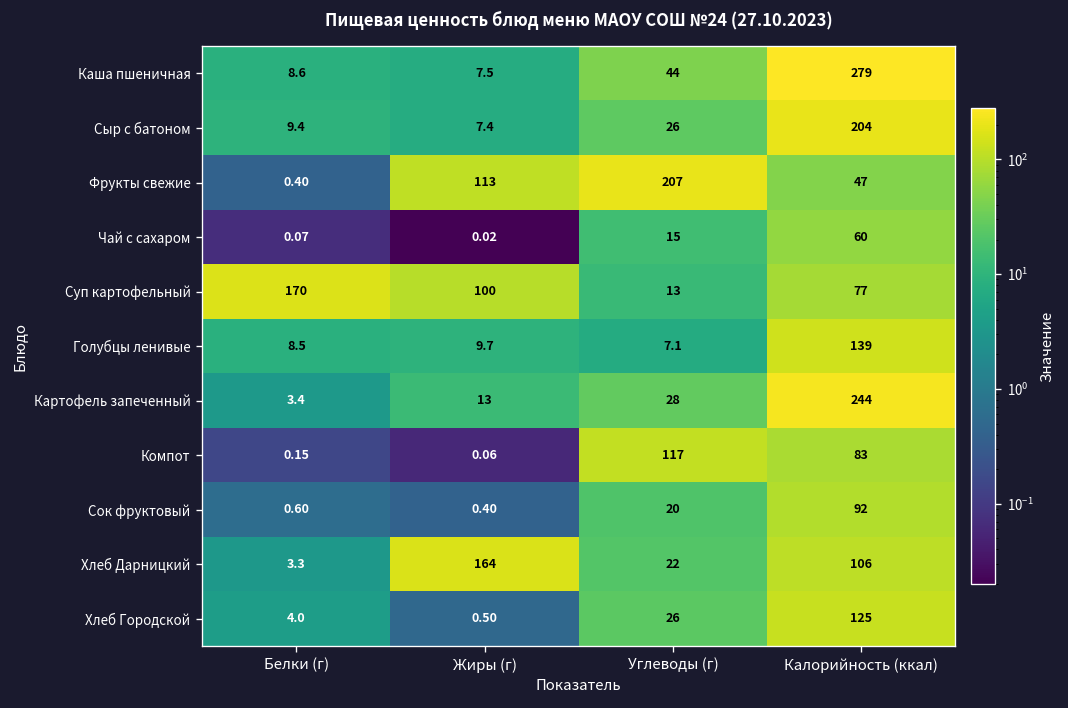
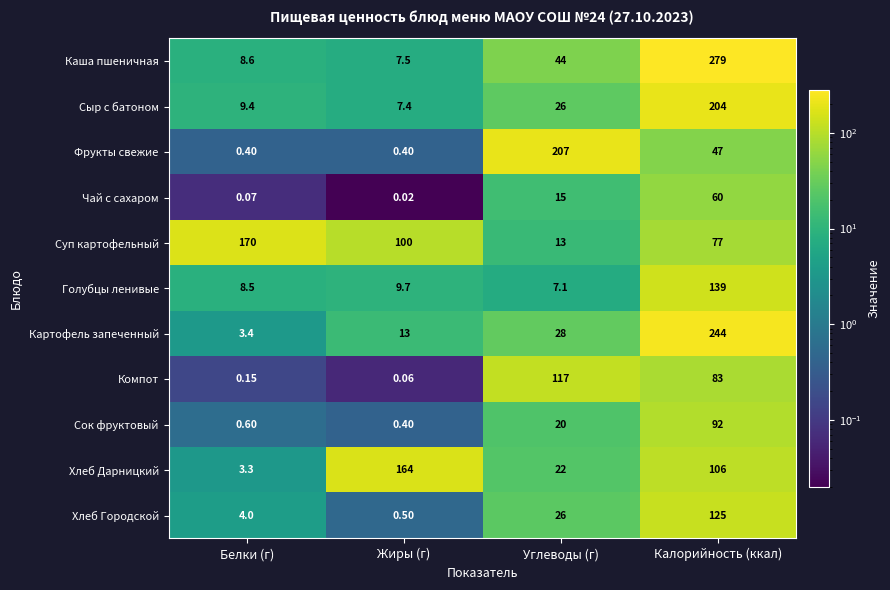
  {
    "Каша пшеничная": {
      "Белки (г)": 8.6,
      "Жиры (г)": 7.5,
      "Углеводы (г)": 44,
      "Калорийность (ккал)": 279
    },
    "Сыр с батоном": {
      "Белки (г)": 9.4,
      "Жиры (г)": 7.4,
      "Углеводы (г)": 26,
      "Калорийность (ккал)": 204
    },
    "Фрукты свежие": {
      "Белки (г)": 0.40,
-     "Жиры (г)": 113,
+     "Жиры (г)": 0.40,
      "Углеводы (г)": 207,
      "Калорийность (ккал)": 47
    },
    "Чай с сахаром": {
      "Белки (г)": 0.07,
      "Жиры (г)": 0.02,
      "Углеводы (г)": 15,
      "Калорийность (ккал)": 60
    },
    "Суп картофельный": {
      "Белки (г)": 170,
      "Жиры (г)": 100,
      "Углеводы (г)": 13,
      "Калорийность (ккал)": 77
    },
    "Голубцы ленивые": {
      "Белки (г)": 8.5,
      "Жиры (г)": 9.7,
      "Углеводы (г)": 7.1,
      "Калорийность (ккал)": 139
    },
    "Картофель запеченный": {
      "Белки (г)": 3.4,
      "Жиры (г)": 13,
      "Углеводы (г)": 28,
      "Калорийность (ккал)": 244
    },
    "Компот": {
      "Белки (г)": 0.15,
      "Жиры (г)": 0.06,
      "Углеводы (г)": 117,
      "Калорийность (ккал)": 83
    },
    "Сок фруктовый": {
      "Белки (г)": 0.60,
      "Жиры (г)": 0.40,
      "Углеводы (г)": 20,
      "Калорийность (ккал)": 92
    },
    "Хлеб Дарницкий": {
      "Белки (г)": 3.3,
      "Жиры (г)": 164,
      "Углеводы (г)": 22,
      "Калорийность (ккал)": 106
    },
    "Хлеб Городской": {
      "Белки (г)": 4.0,
      "Жиры (г)": 0.50,
      "Углеводы (г)": 26,
      "Калорийность (ккал)": 125
    }
  }
